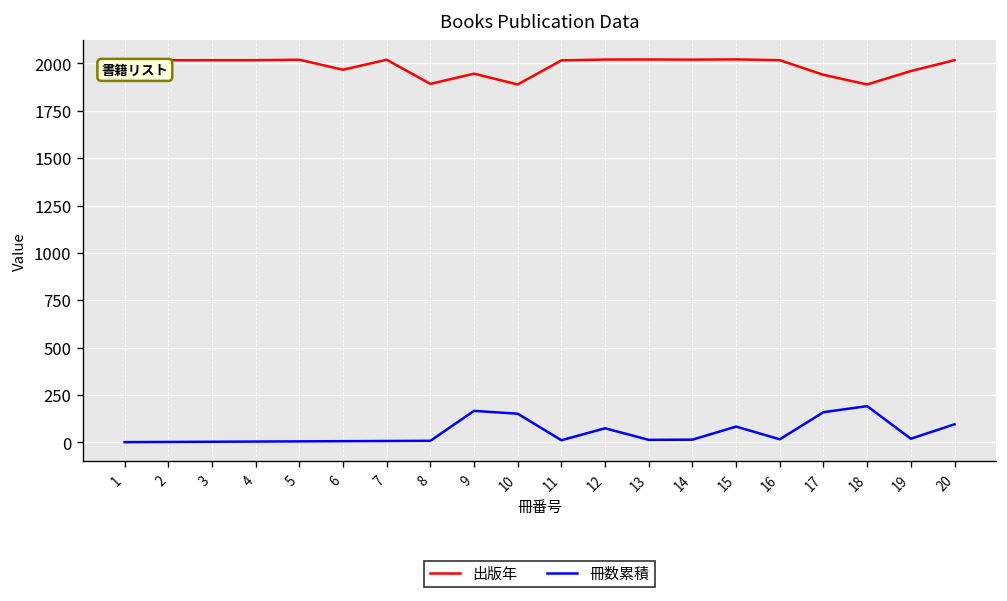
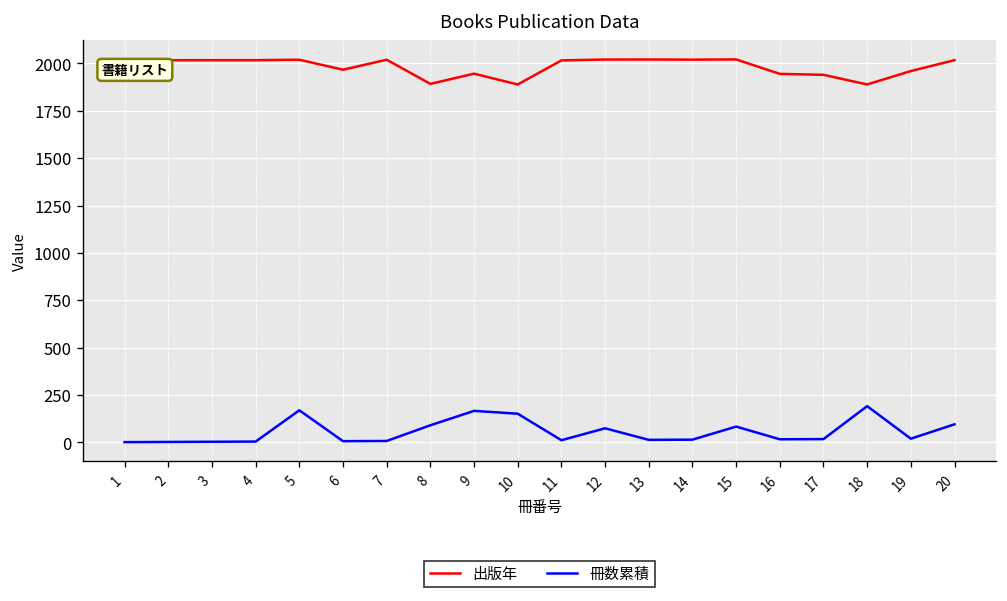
  {
    "出版年": {
      "3": 2020,
      "4": 2020,
      "5": 2020,
      "6": 1970,
      "7": 2020,
      "8": 1890,
      "9": 1950,
      "10": 1890,
      "11": 2020,
      "12": 2020,
      "13": 2020,
      "14": 2020,
      "15": 2020,
-     "16": 2020,
+     "16": 1940,
      "17": 1940,
      "18": 1890,
      "19": 1960,
      "20": 2020
    },
    "冊数累積": {
      "1": 0,
      "2": 0,
      "3": 0,
      "4": 0,
-     "5": 10,
+     "5": 170,
      "6": 10,
      "7": 10,
-     "8": 10,
+     "8": 90,
      "9": 170,
      "10": 150,
      "11": 10,
      "12": 70,
      "13": 10,
      "14": 10,
      "15": 80,
      "16": 20,
-     "17": 160,
+     "17": 20,
      "18": 190,
      "19": 20,
      "20": 100
    }
  }
